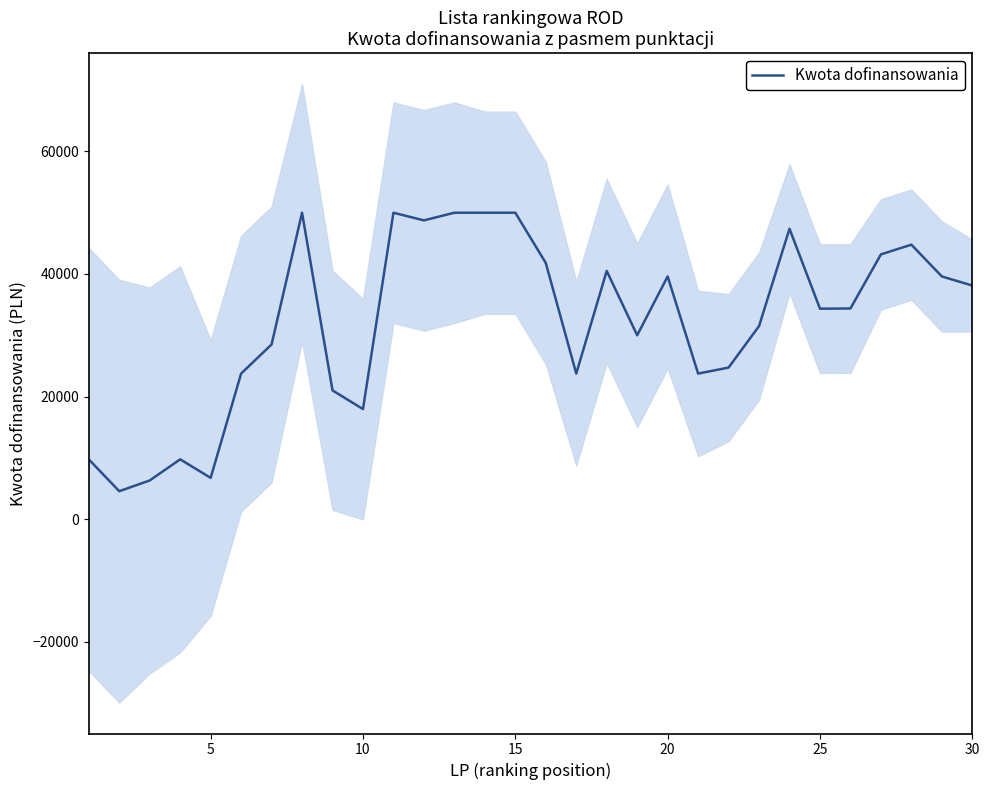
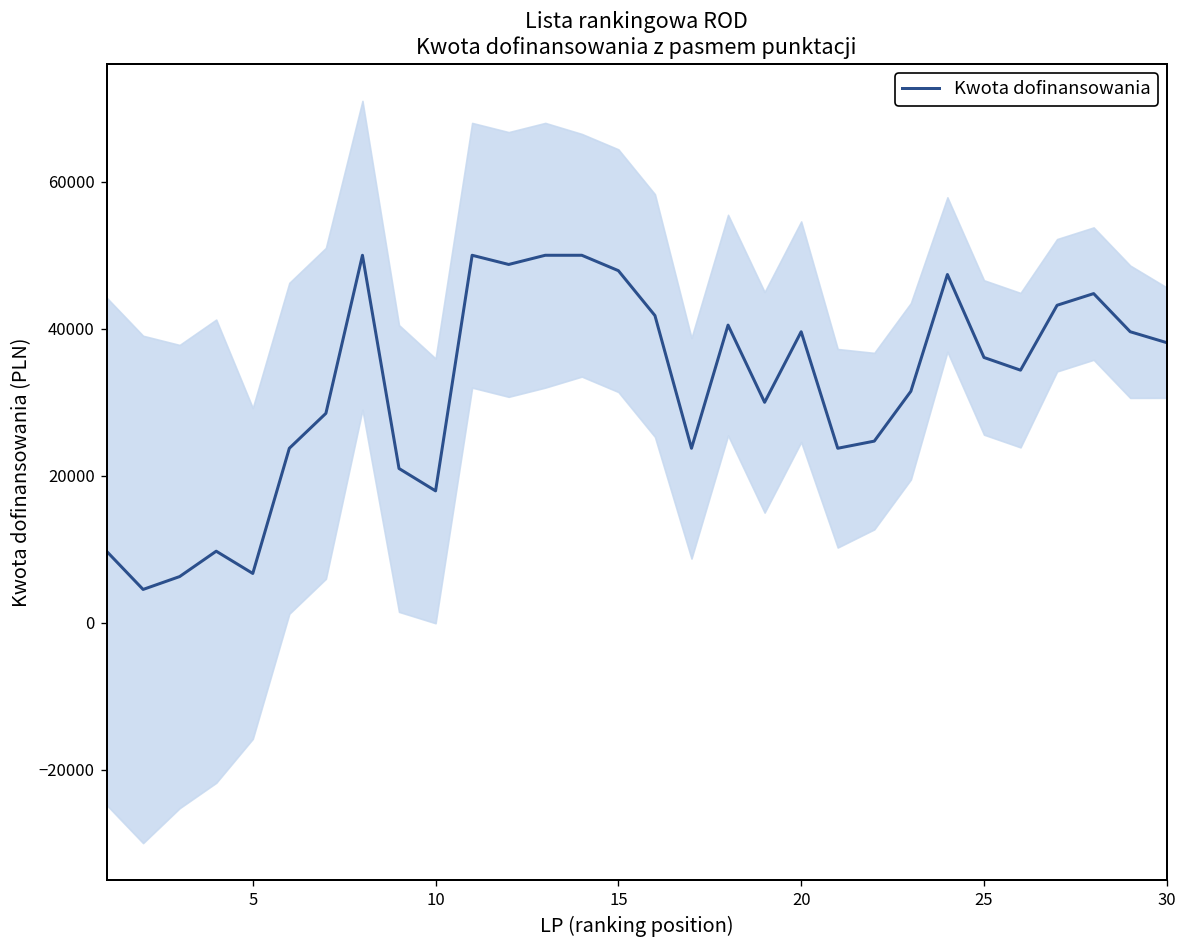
  {
    "Kwota dofinansowania": {
      "5": 7000,
      "10": 18000,
-     "15": 50000,
+     "15": 48000,
      "20": 40000,
-     "25": 34000,
+     "25": 36000,
      "30": 38000
    }
  }
